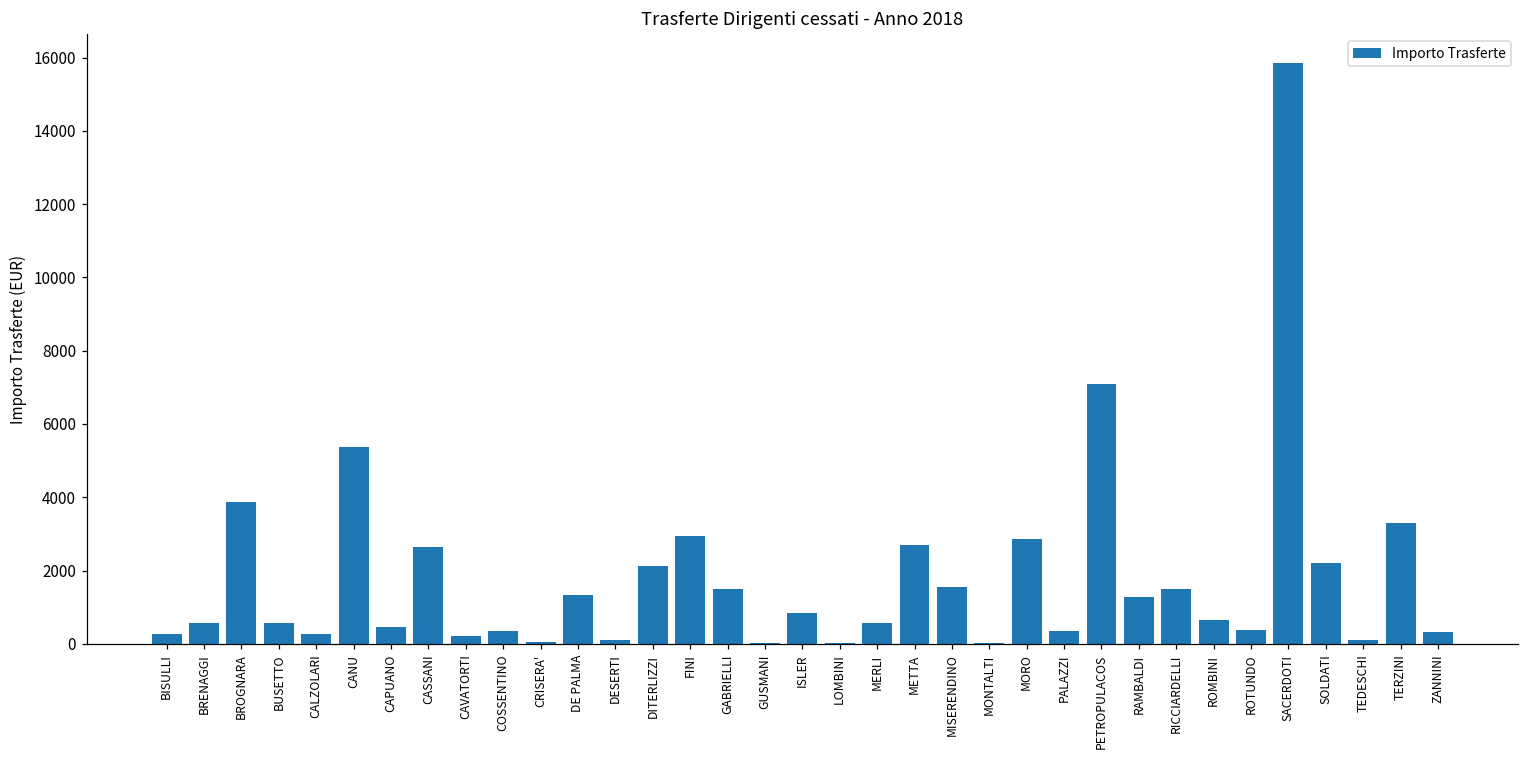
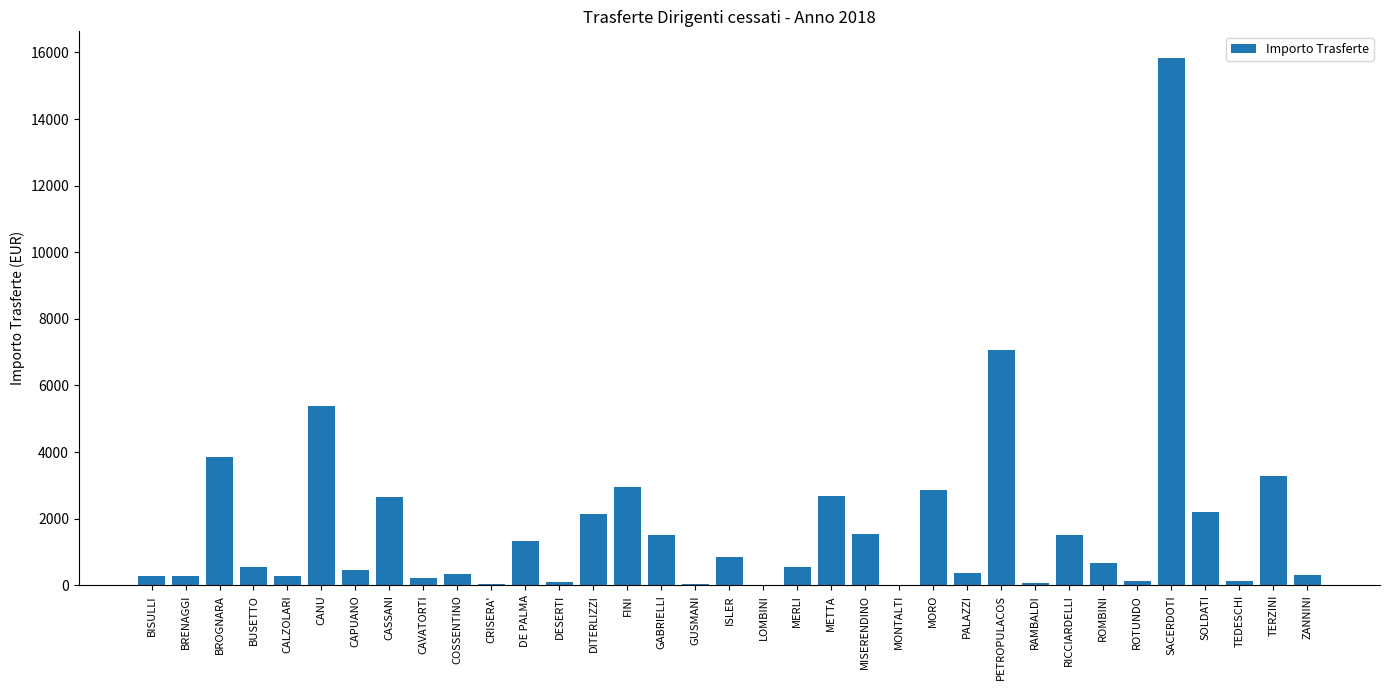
  {
    "BISULLI": 300,
-   "BRENAGGI": 600,
+   "BRENAGGI": 300,
    "BROGNARA": 3900,
    "BUSETTO": 600,
    "CALZOLARI": 300,
    "CANU": 5400,
    "CAPUANO": 500,
    "CASSANI": 2600,
    "CAVATORTI": 200,
    "COSSENTINO": 300,
    "DE PALMA": 1300,
    "DESERTI": 100,
    "DITERLIZZI": 2100,
    "FINI": 2900,
    "GABRIELLI": 1500,
    "ISLER": 900,
    "MERLI": 600,
    "METTA": 2700,
    "MISERENDINO": 1600,
    "MORO": 2900,
    "PALAZZI": 400,
    "PETROPULACOS": 7100,
-   "RAMBALDI": 1300,
+   "RAMBALDI": 100,
    "RICCIARDELLI": 1500,
    "ROMBINI": 700,
-   "ROTUNDO": 400,
+   "ROTUNDO": 100,
    "SACERDOTI": 15800,
    "SOLDATI": 2200,
    "TEDESCHI": 100,
    "TERZINI": 3300,
    "ZANNINI": 300
  }
